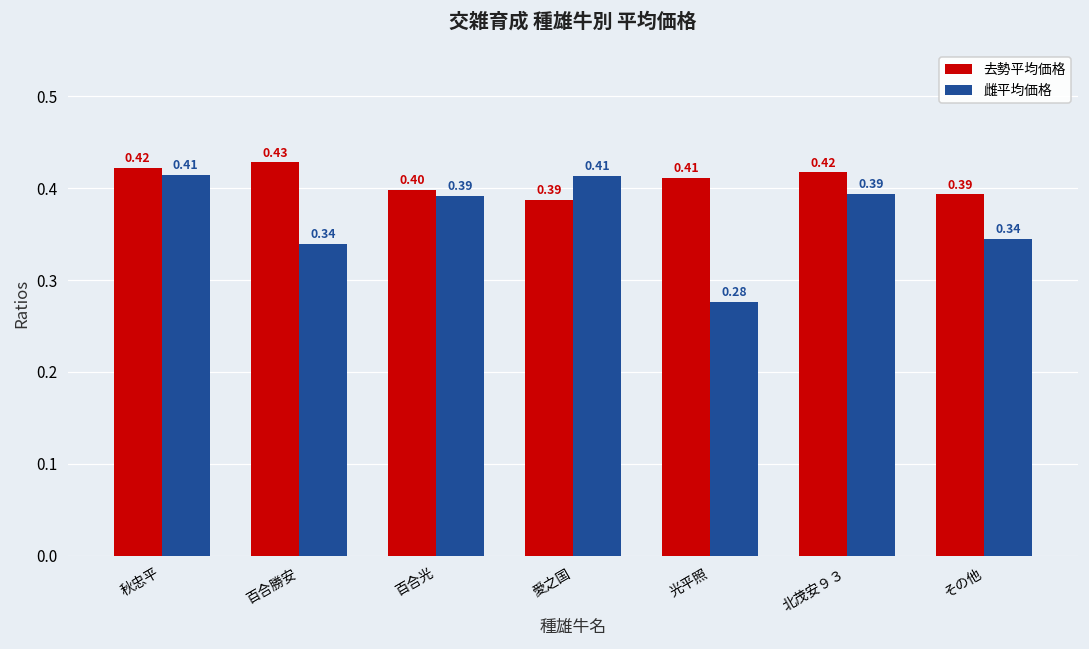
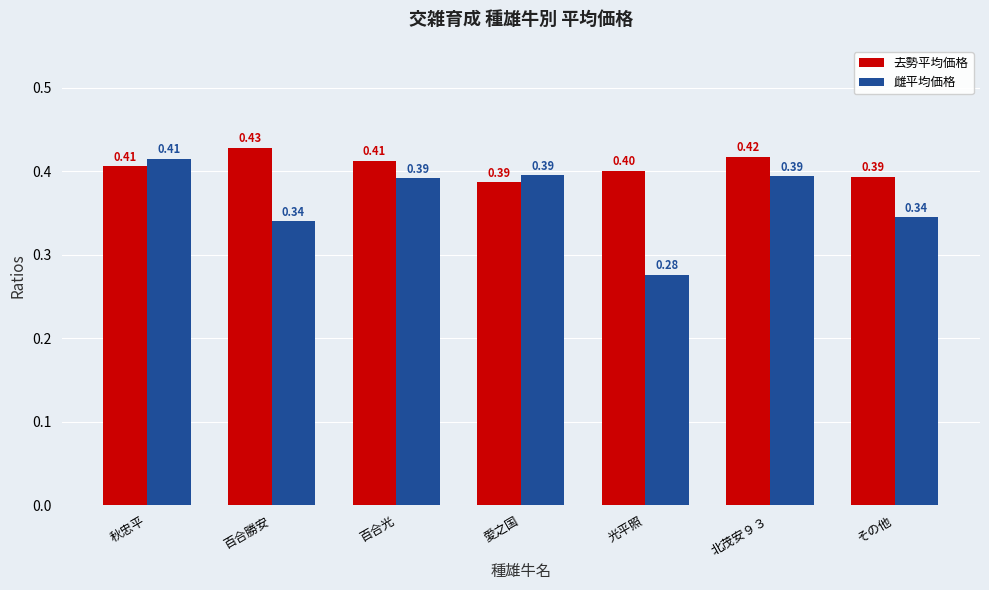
  {
    "去勢平均価格": {
-     "秋忠平": 0.42,
+     "秋忠平": 0.41,
      "百合勝安": 0.43,
-     "百合光": 0.40,
+     "百合光": 0.41,
      "愛之国": 0.39,
-     "光平照": 0.41,
+     "光平照": 0.40,
      "北茂安９３": 0.42,
      "その他": 0.39
    },
    "雌平均価格": {
      "秋忠平": 0.41,
      "百合勝安": 0.34,
      "百合光": 0.39,
-     "愛之国": 0.41,
+     "愛之国": 0.39,
      "光平照": 0.28,
      "北茂安９３": 0.39,
      "その他": 0.34
    }
  }
